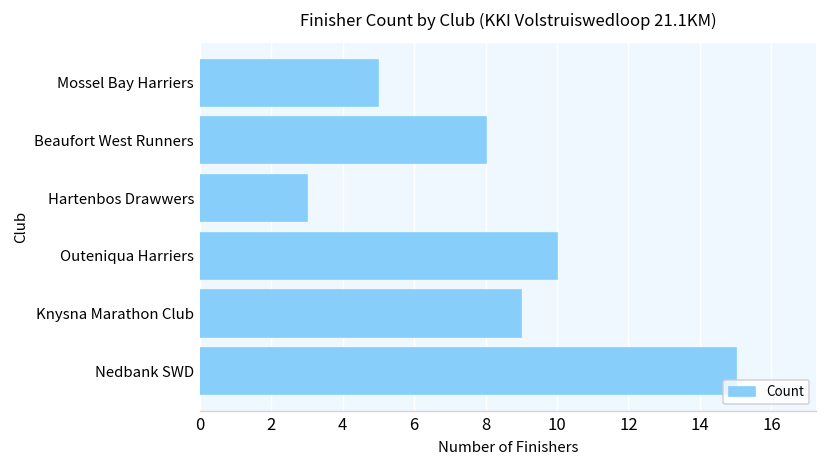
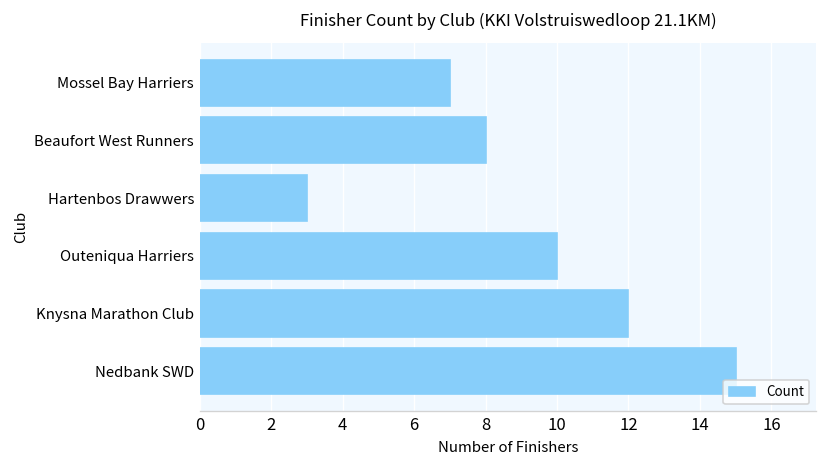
  {
-   "Mossel Bay Harriers": 5,
+   "Mossel Bay Harriers": 7,
    "Beaufort West Runners": 8,
    "Hartenbos Drawwers": 3,
    "Outeniqua Harriers": 10,
-   "Knysna Marathon Club": 9,
+   "Knysna Marathon Club": 12,
    "Nedbank SWD": 15
  }
